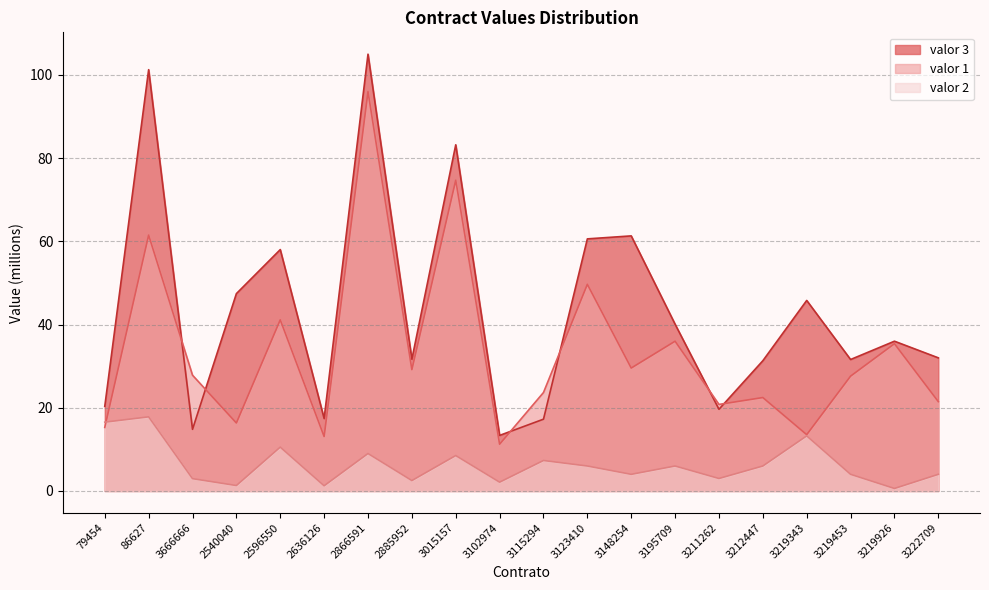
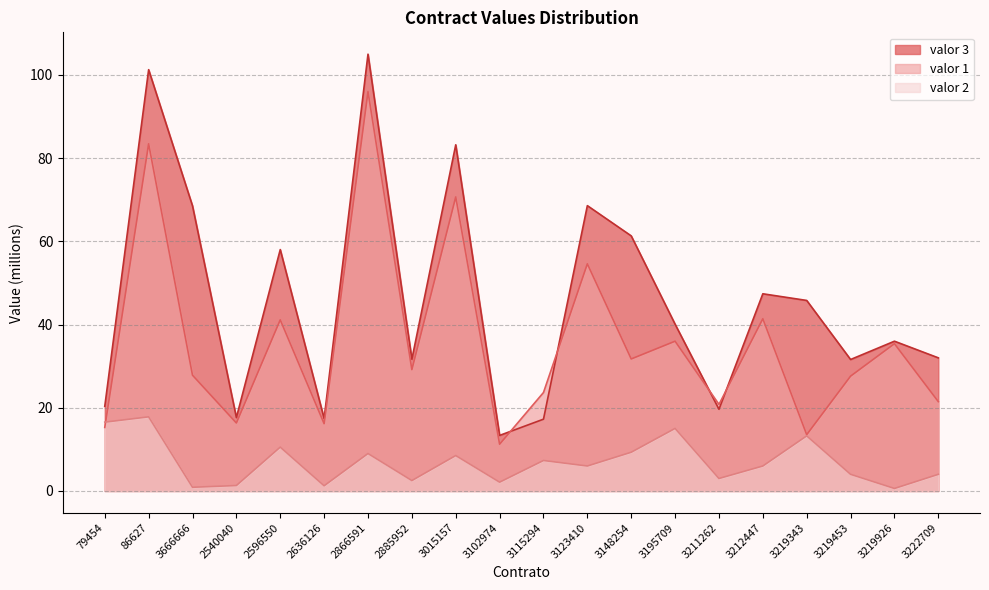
  {
    "valor 3": {
      "79454": 20,
      "86627": 101,
-     "3666666": 15,
-     "2540040": 47,
+     "3666666": 69,
+     "2540040": 18,
      "2596550": 58,
      "2636126": 17,
      "2866591": 105,
      "2885952": 32,
      "3015157": 83,
      "3102974": 13,
      "3115294": 17,
-     "3123410": 61,
+     "3123410": 69,
      "3148254": 61,
      "3195709": 40,
      "3211262": 20,
-     "3212447": 31,
+     "3212447": 47,
      "3219343": 46,
      "3219453": 32,
      "3222709": 32
    },
    "valor 1": {
      "79454": 15,
-     "86627": 61,
+     "86627": 83,
      "3666666": 28,
      "2540040": 16,
      "2596550": 41,
-     "2636126": 13,
+     "2636126": 16,
      "2866591": 96,
      "2885952": 29,
-     "3015157": 75,
+     "3015157": 71,
      "3102974": 11,
      "3115294": 24,
-     "3123410": 50,
-     "3148254": 30,
+     "3123410": 55,
+     "3148254": 32,
      "3195709": 36,
      "3211262": 21,
-     "3212447": 22,
+     "3212447": 41,
      "3219453": 28,
      "3222709": 21
    },
    "valor 2": {
      "79454": 17,
      "86627": 18,
-     "3666666": 3,
+     "3666666": 1,
      "2540040": 1,
      "2596550": 11,
      "2636126": 1,
      "2866591": 9,
      "2885952": 3,
      "3015157": 9,
      "3102974": 2,
      "3115294": 7,
      "3123410": 6,
-     "3148254": 4,
-     "3195709": 6,
+     "3148254": 9,
+     "3195709": 15,
      "3211262": 3,
      "3212447": 6,
      "3219453": 4,
      "3219926": 1,
      "3222709": 4
    }
  }
